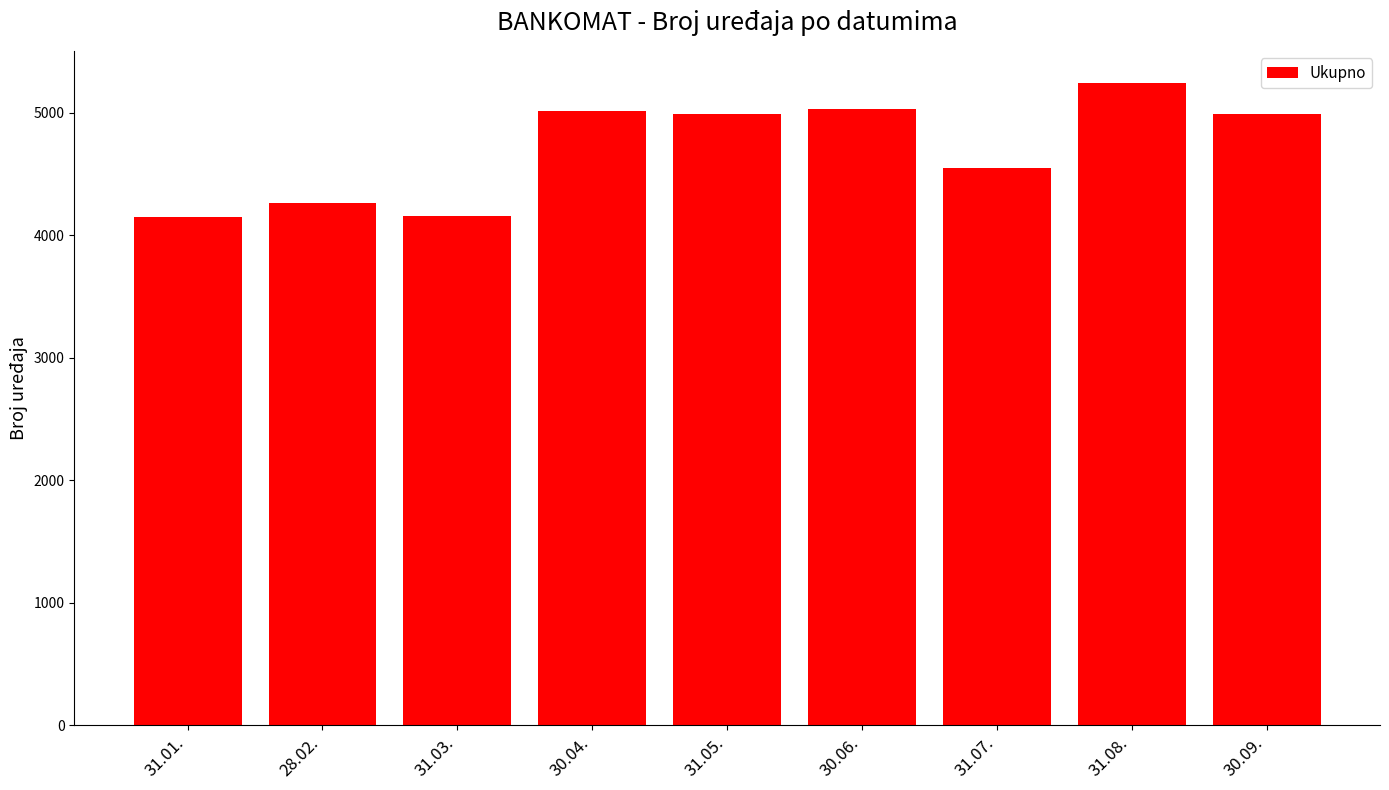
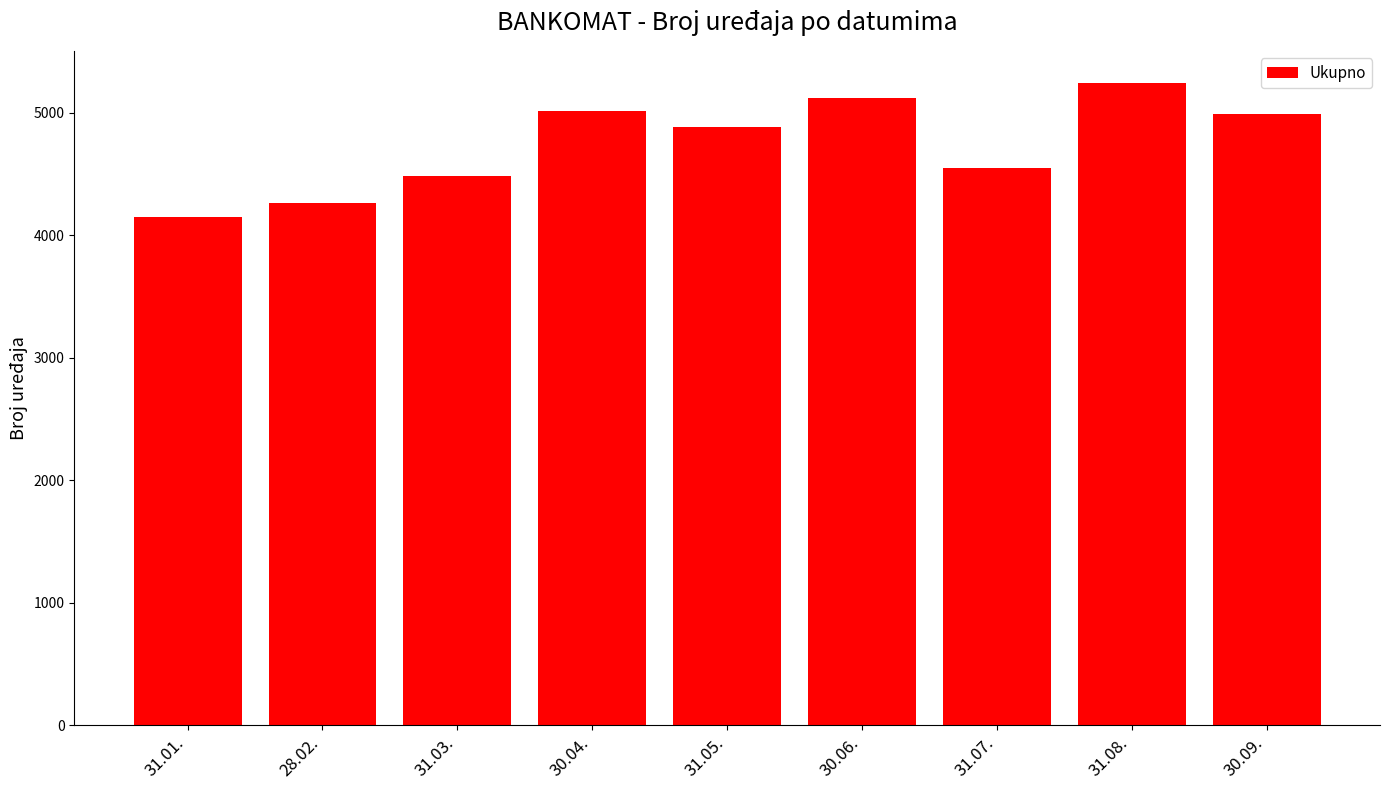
  {
    "31.01.": 4150,
    "28.02.": 4270,
-   "31.03.": 4160,
+   "31.03.": 4490,
    "30.04.": 5010,
-   "31.05.": 4990,
-   "30.06.": 5040,
+   "31.05.": 4880,
+   "30.06.": 5120,
    "31.07.": 4550,
    "31.08.": 5250,
    "30.09.": 5000
  }
